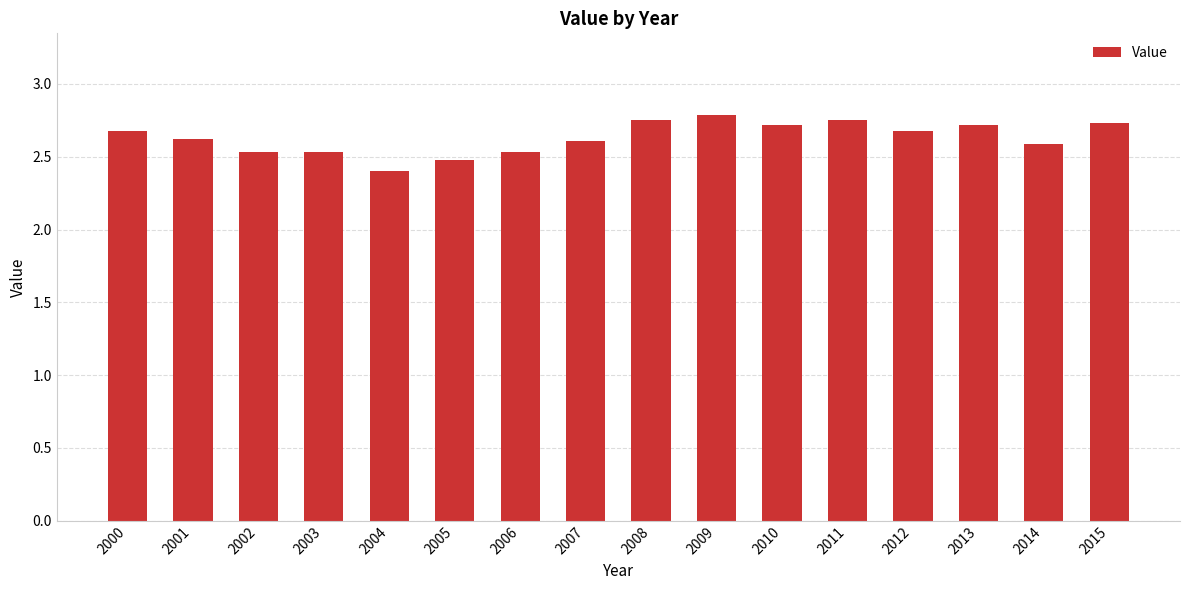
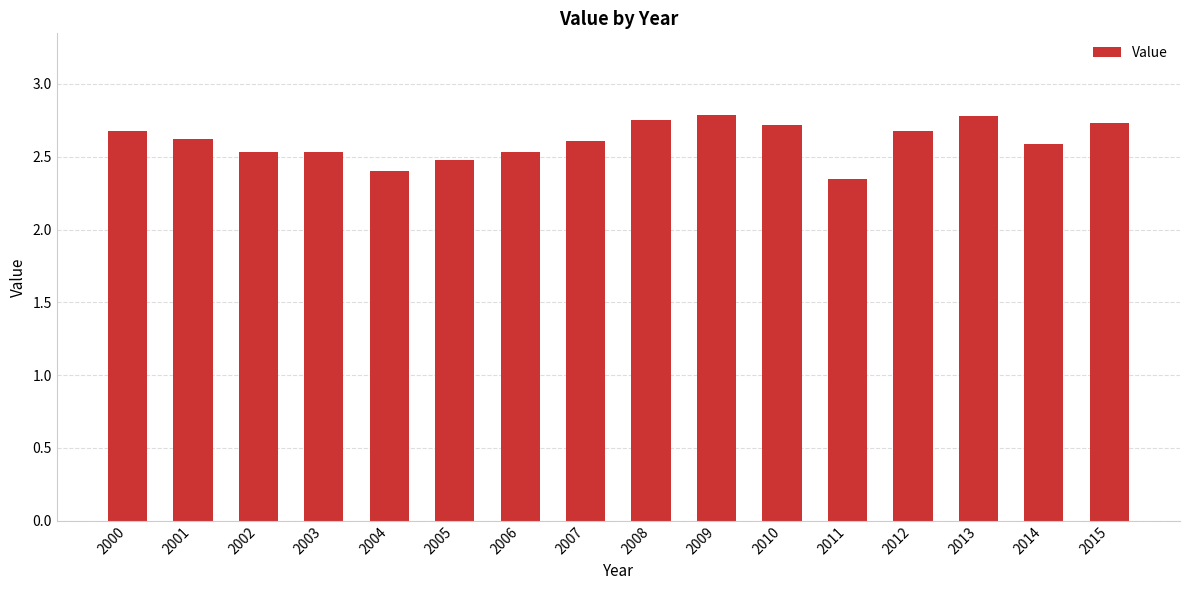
  {
    "2000": 2.68,
    "2001": 2.62,
    "2002": 2.53,
    "2003": 2.53,
    "2004": 2.40,
    "2005": 2.48,
    "2006": 2.53,
    "2007": 2.61,
    "2008": 2.75,
    "2009": 2.79,
    "2010": 2.72,
-   "2011": 2.75,
+   "2011": 2.35,
    "2012": 2.68,
-   "2013": 2.72,
+   "2013": 2.78,
    "2014": 2.59,
    "2015": 2.73
  }
